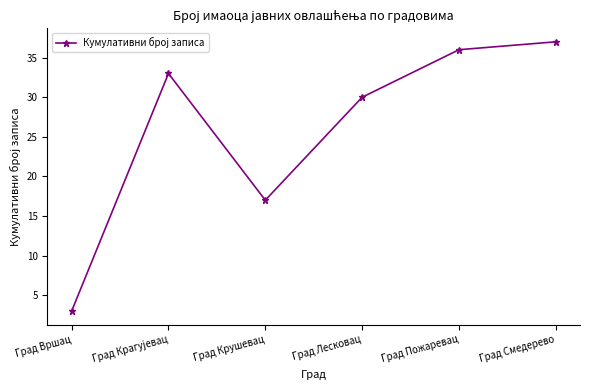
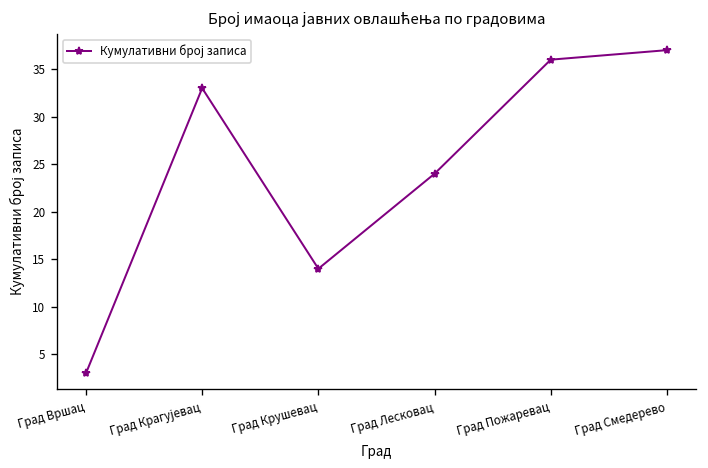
  {
    "Град Вршац": 3,
    "Град Крагујевац": 33,
-   "Град Крушевац": 17,
-   "Град Лесковац": 30,
+   "Град Крушевац": 14,
+   "Град Лесковац": 24,
    "Град Пожаревац": 36,
    "Град Смедерево": 37
  }
